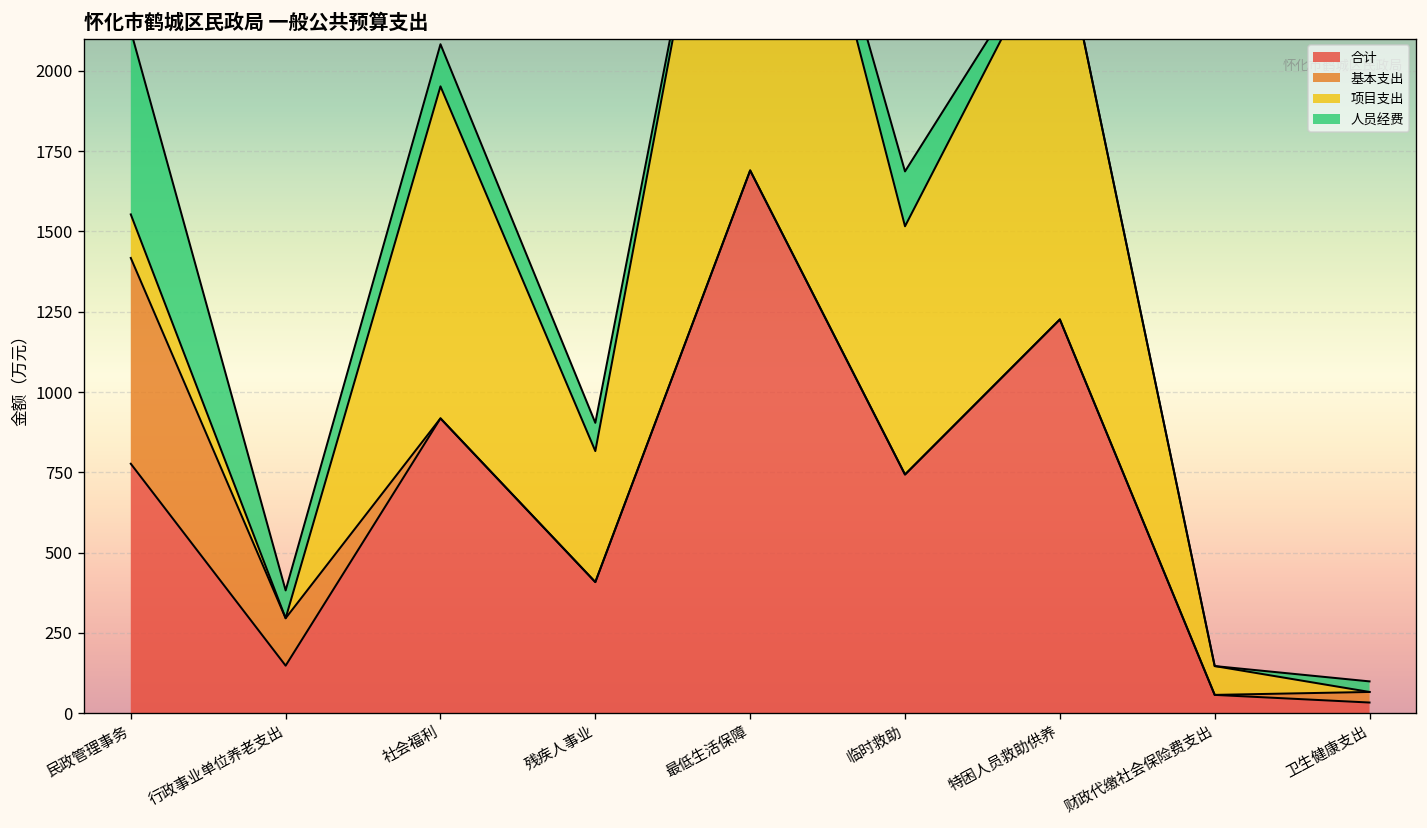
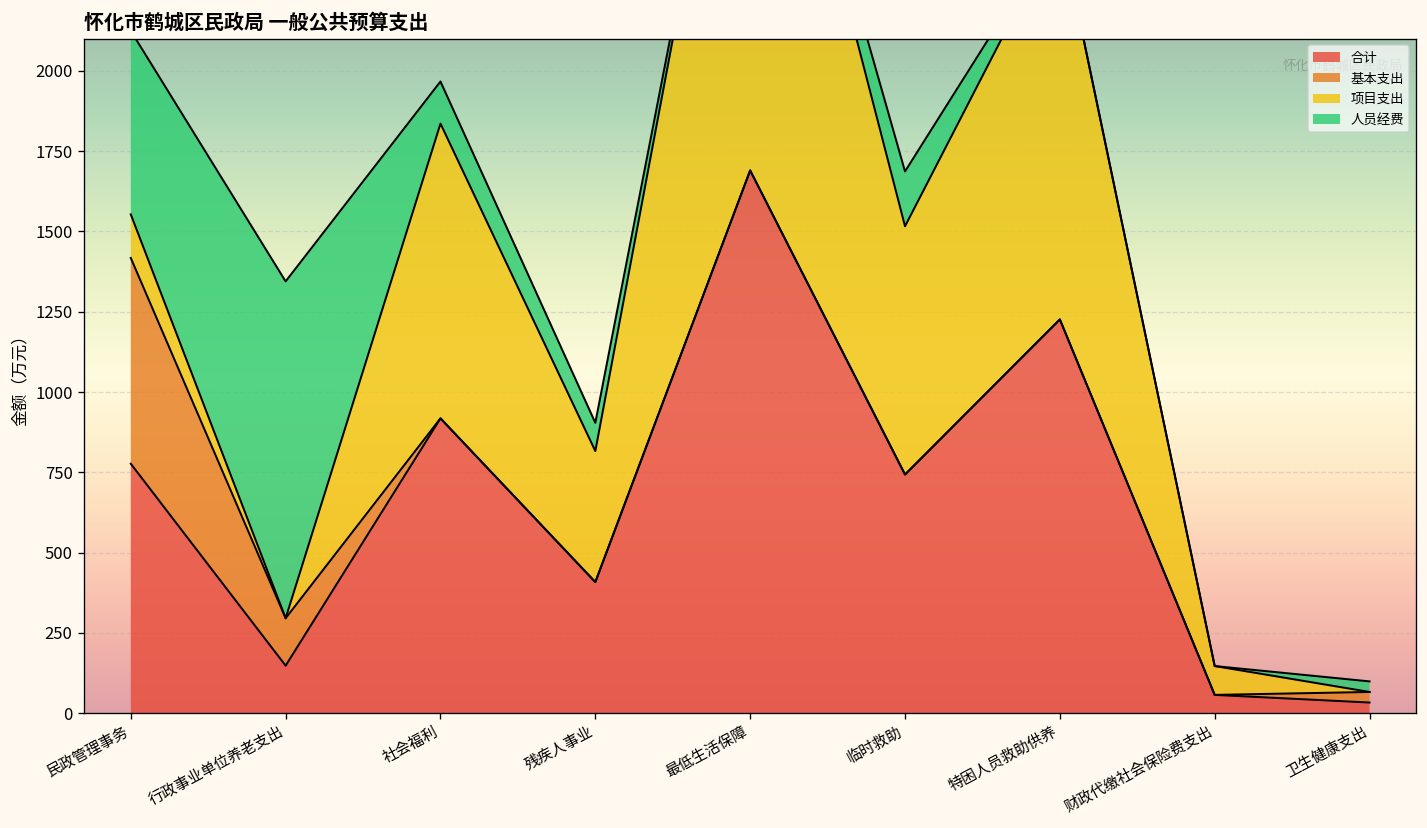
  {
    "项目支出": {
      "民政管理事务": 140,
-     "社会福利": 1030,
+     "社会福利": 920,
      "残疾人事业": 410,
      "临时救助": 770
    },
    "人员经费": {
-     "行政事业单位养老支出": 90,
+     "行政事业单位养老支出": 1050,
      "社会福利": 130,
      "残疾人事业": 90,
      "临时救助": 170,
      "卫生健康支出": 30
    }
  }
